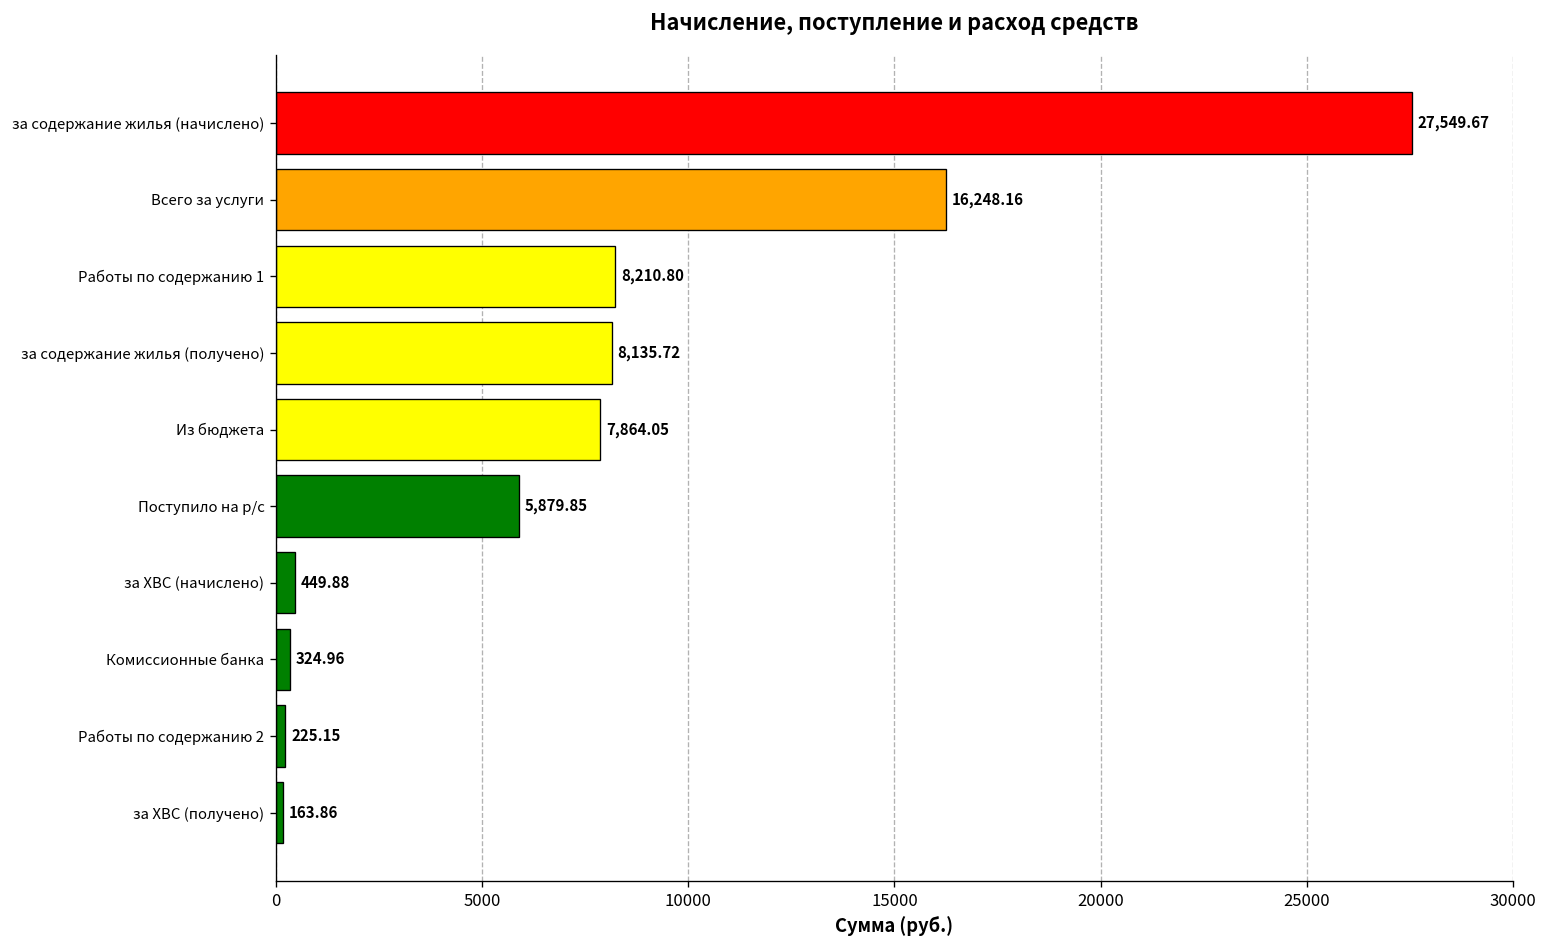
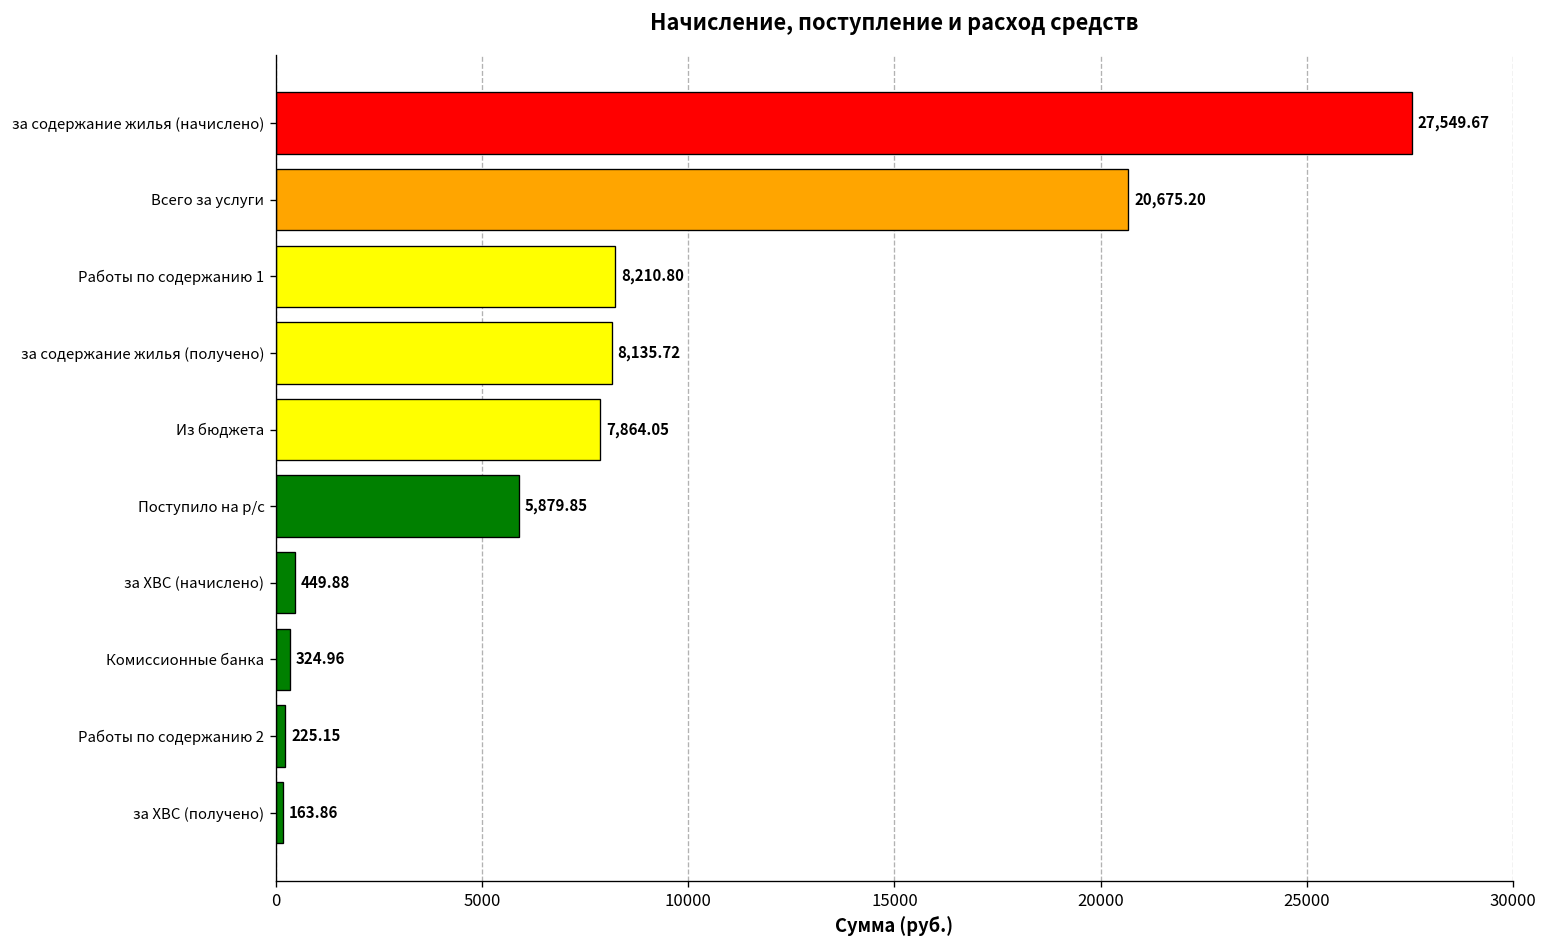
  {
    "за содержание жилья (начислено)": "27,549.67",
-   "Всего за услуги": "16,248.16",
+   "Всего за услуги": "20,675.20",
    "Работы по содержанию 1": "8,210.80",
    "за содержание жилья (получено)": "8,135.72",
    "Из бюджета": "7,864.05",
    "Поступило на р/с": "5,879.85",
    "за ХВС (начислено)": "449.88",
    "Комиссионные банка": "324.96",
    "Работы по содержанию 2": "225.15",
    "за ХВС (получено)": "163.86"
  }
